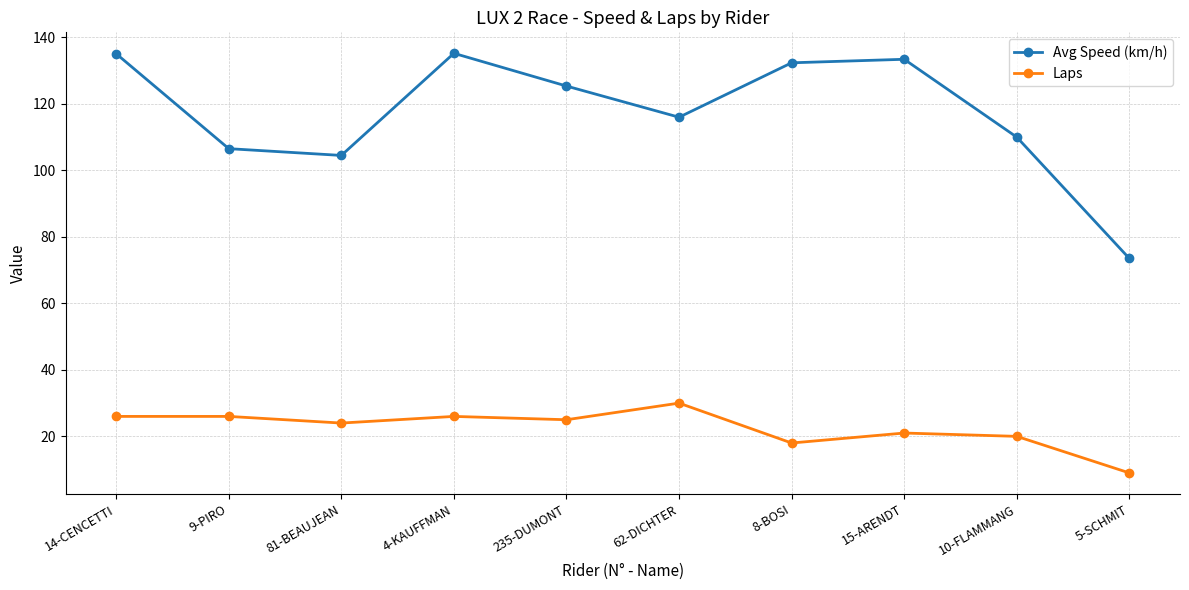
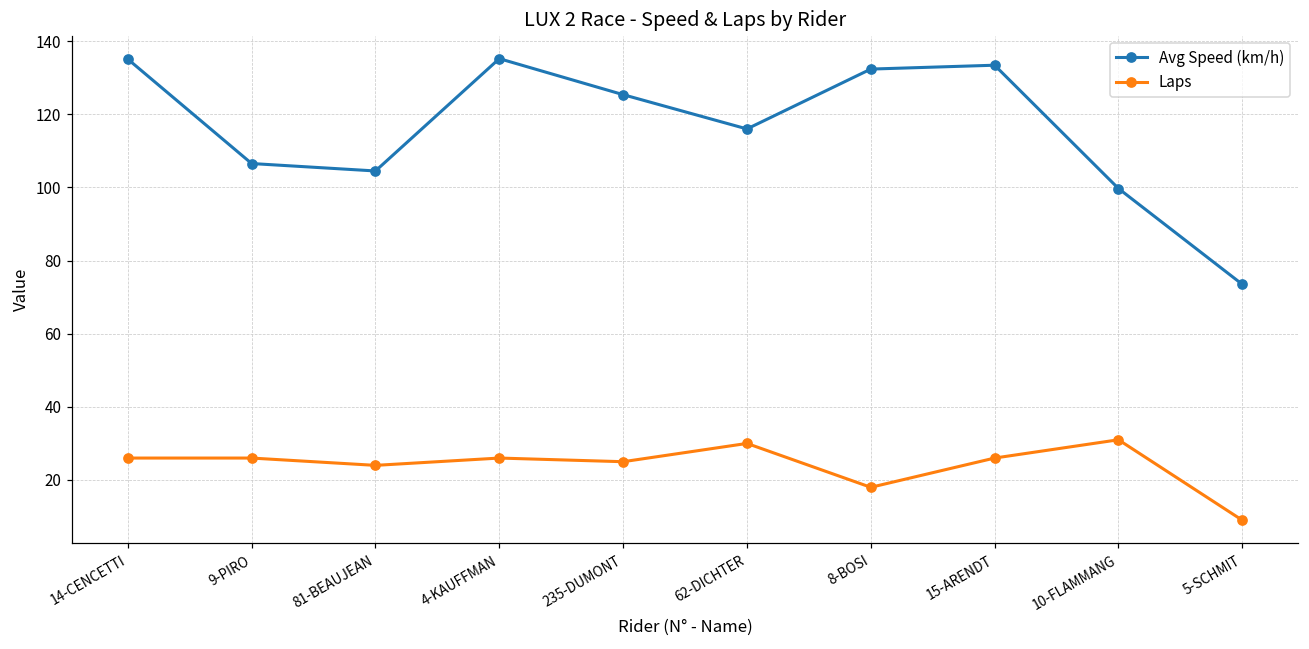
  {
    "Avg Speed (km/h)": {
      "14-CENCETTI": 135,
      "9-PIRO": 107,
      "81-BEAUJEAN": 105,
      "4-KAUFFMAN": 135,
      "235-DUMONT": 125,
      "62-DICHTER": 116,
      "8-BOSI": 132,
      "15-ARENDT": 133,
-     "10-FLAMMANG": 110,
+     "10-FLAMMANG": 100,
      "5-SCHMIT": 74
    },
    "Laps": {
      "14-CENCETTI": 26,
      "9-PIRO": 26,
      "81-BEAUJEAN": 24,
      "4-KAUFFMAN": 26,
      "235-DUMONT": 25,
      "62-DICHTER": 30,
      "8-BOSI": 18,
-     "15-ARENDT": 21,
-     "10-FLAMMANG": 20,
+     "15-ARENDT": 26,
+     "10-FLAMMANG": 31,
      "5-SCHMIT": 9
    }
  }
